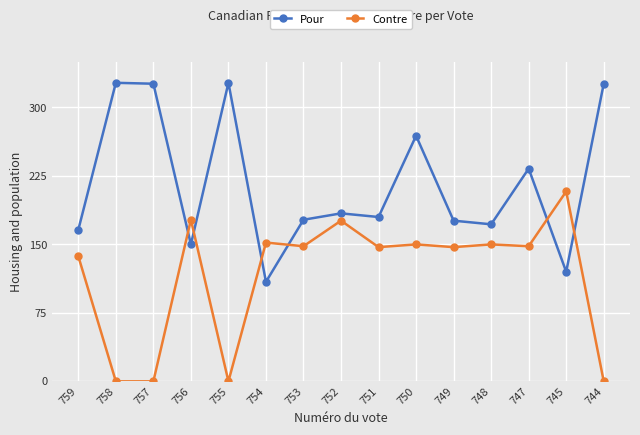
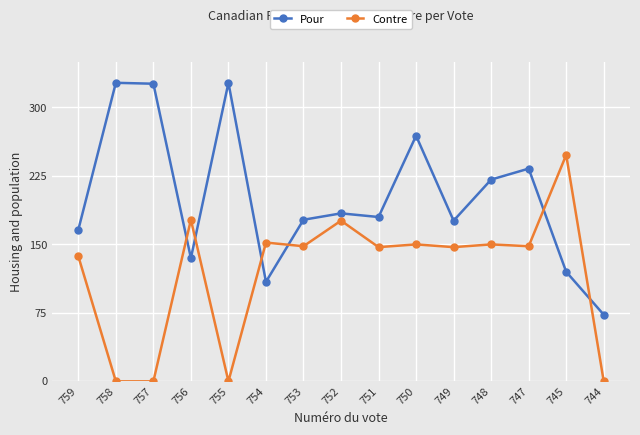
  {
    "Pour": {
      "759": 170,
      "758": 330,
      "757": 330,
-     "756": 150,
+     "756": 140,
      "755": 330,
      "754": 110,
      "753": 180,
      "752": 180,
      "751": 180,
      "750": 270,
      "749": 180,
-     "748": 170,
+     "748": 220,
      "747": 230,
      "745": 120,
-     "744": 330
+     "744": 70
    },
    "Contre": {
      "759": 140,
      "758": 0,
      "757": 0,
      "756": 180,
      "755": 0,
      "754": 150,
      "753": 150,
      "752": 180,
      "751": 150,
      "750": 150,
      "749": 150,
      "748": 150,
      "747": 150,
-     "745": 210,
+     "745": 250,
      "744": 0
    }
  }
